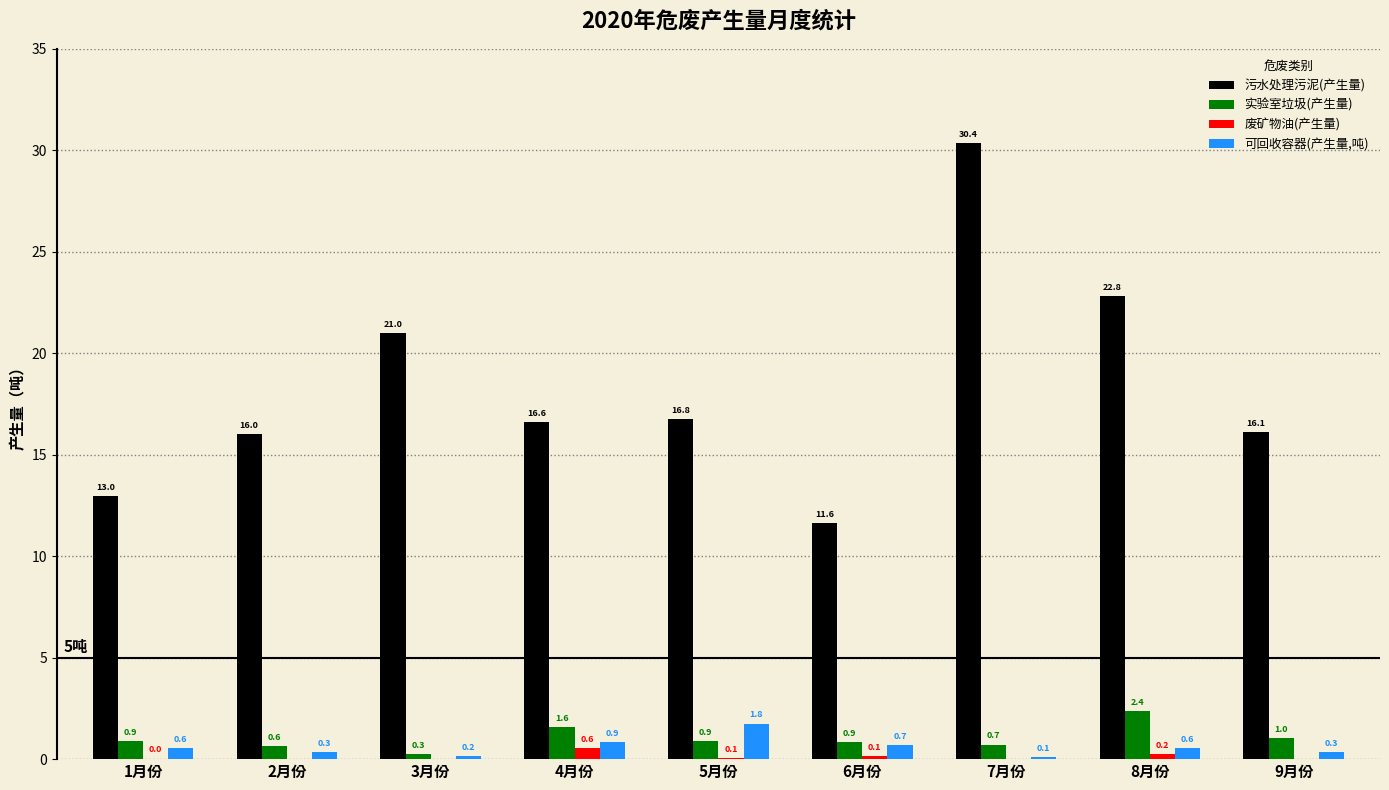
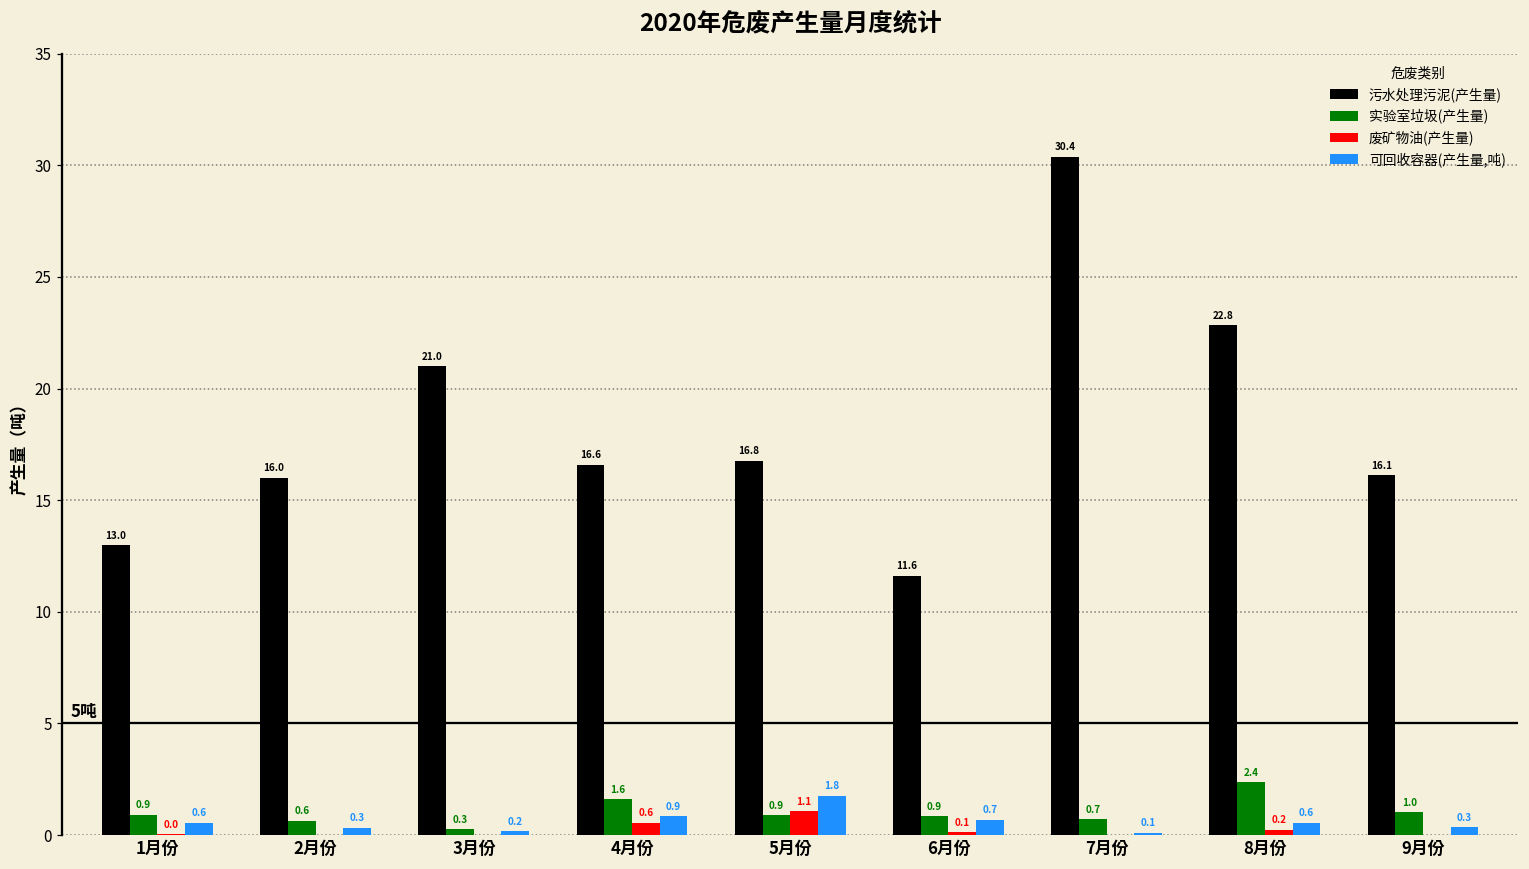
  {
    "污水处理污泥(产生量)": {
      "1月份": 13.0,
      "2月份": 16.0,
      "3月份": 21.0,
      "4月份": 16.6,
      "5月份": 16.8,
      "6月份": 11.6,
      "7月份": 30.4,
      "8月份": 22.8,
      "9月份": 16.1
    },
    "实验室垃圾(产生量)": {
      "1月份": 0.9,
      "2月份": 0.6,
      "3月份": 0.3,
      "4月份": 1.6,
      "5月份": 0.9,
      "6月份": 0.9,
      "7月份": 0.7,
      "8月份": 2.4,
      "9月份": 1.0
    },
    "废矿物油(产生量)": {
      "1月份": 0.0,
      "4月份": 0.6,
-     "5月份": 0.1,
+     "5月份": 1.1,
      "6月份": 0.1,
      "8月份": 0.2
    },
    "可回收容器(产生量,吨)": {
      "1月份": 0.6,
      "2月份": 0.3,
      "3月份": 0.2,
      "4月份": 0.9,
      "5月份": 1.8,
      "6月份": 0.7,
      "7月份": 0.1,
      "8月份": 0.6,
      "9月份": 0.3
    }
  }
